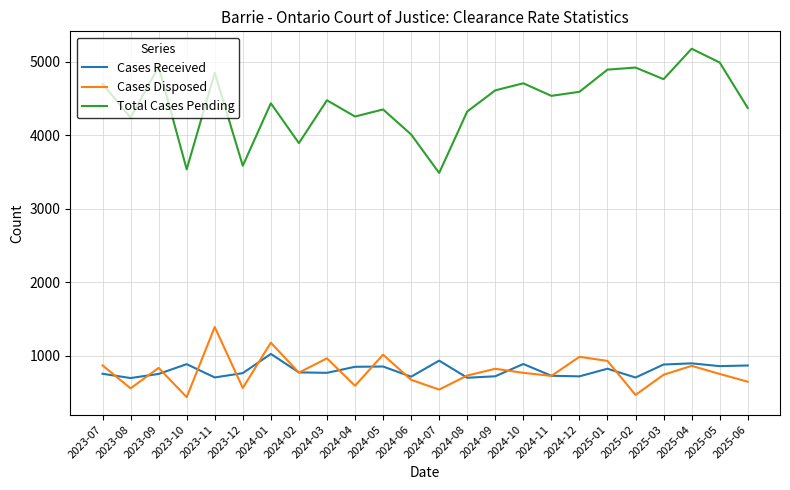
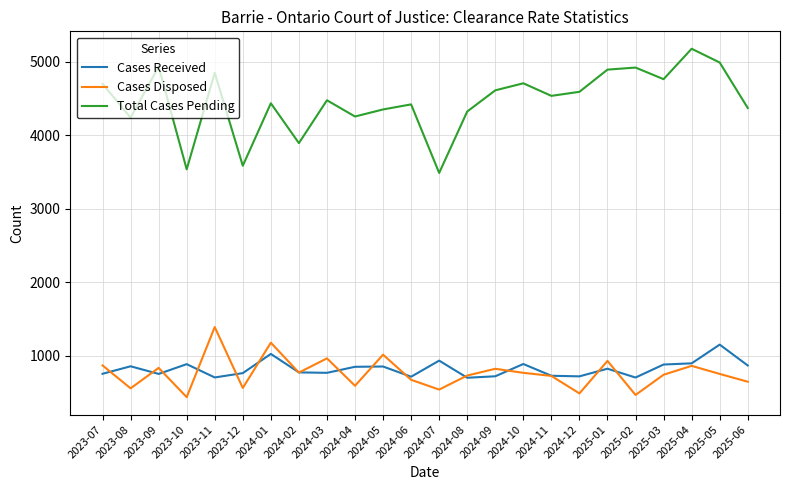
  {
    "Cases Received": {
      "2023-07": 800,
-     "2023-08": 700,
+     "2023-08": 900,
      "2023-09": 800,
      "2023-10": 900,
      "2023-11": 700,
      "2023-12": 800,
      "2024-01": 1000,
      "2024-03": 800,
      "2024-04": 900,
      "2024-05": 900,
      "2024-06": 700,
      "2024-07": 900,
      "2024-09": 700,
      "2024-10": 900,
      "2024-12": 700,
      "2025-01": 800,
      "2025-02": 700,
      "2025-03": 900,
-     "2025-05": 900,
+     "2025-05": 1200,
      "2025-06": 900
    },
    "Cases Disposed": {
      "2023-07": 900,
      "2023-08": 600,
      "2023-09": 800,
      "2023-10": 400,
      "2023-11": 1400,
      "2023-12": 600,
      "2024-01": 1200,
      "2024-03": 1000,
      "2024-04": 600,
      "2024-05": 1000,
      "2024-06": 700,
      "2024-07": 500,
      "2024-09": 800,
      "2024-10": 800,
-     "2024-12": 1000,
+     "2024-12": 500,
      "2025-01": 900,
      "2025-02": 500,
      "2025-03": 700,
      "2025-05": 800,
      "2025-06": 600
    },
    "Total Cases Pending": {
      "2023-10": 3500,
      "2023-12": 3600,
      "2024-01": 4400,
      "2024-02": 3900,
      "2024-03": 4500,
      "2024-04": 4300,
      "2024-05": 4400,
-     "2024-06": 4000,
+     "2024-06": 4400,
      "2024-07": 3500,
      "2024-08": 4300,
      "2024-09": 4600,
      "2024-10": 4700,
      "2024-11": 4500,
      "2024-12": 4600,
      "2025-01": 4900,
      "2025-02": 4900,
      "2025-03": 4800,
      "2025-04": 5200,
      "2025-05": 5000,
      "2025-06": 4400
    }
  }
